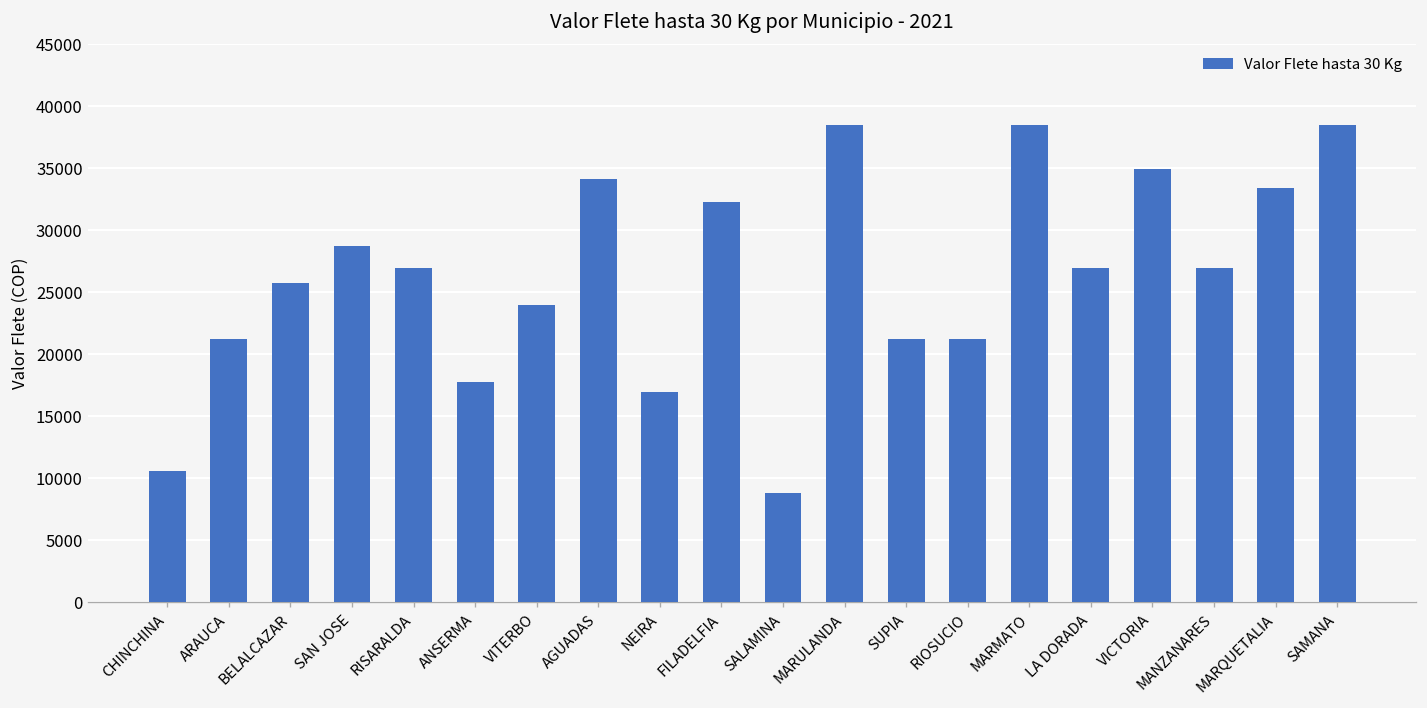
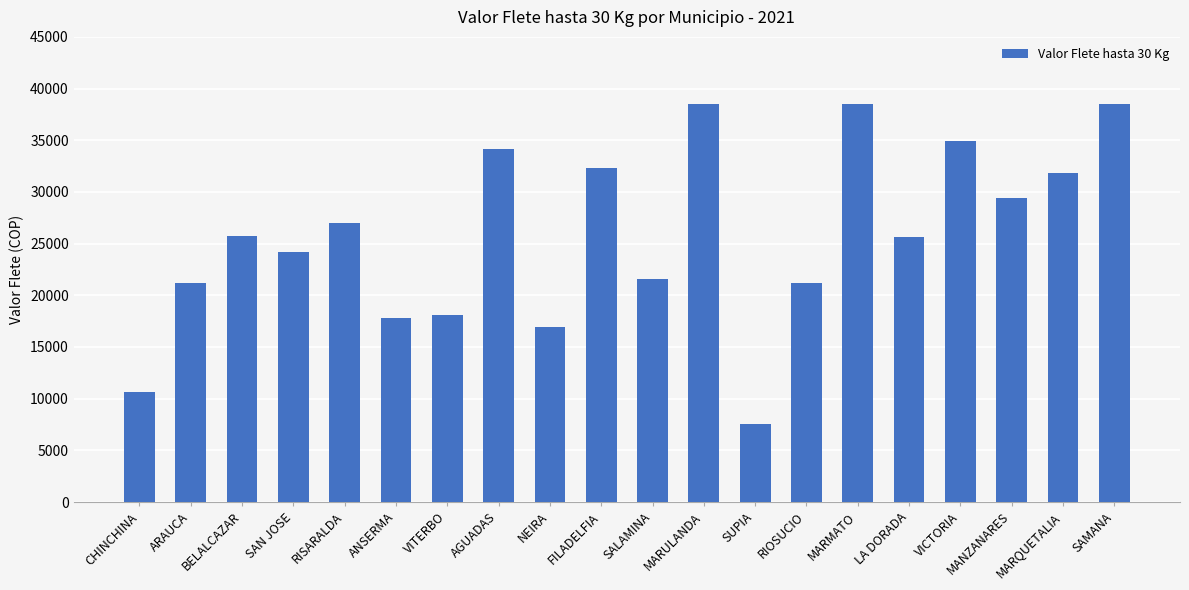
  {
    "CHINCHINA": 10600,
    "ARAUCA": 21200,
    "BELALCAZAR": 25700,
-   "SAN JOSE": 28800,
+   "SAN JOSE": 24200,
    "RISARALDA": 26900,
    "ANSERMA": 17800,
-   "VITERBO": 24000,
+   "VITERBO": 18100,
    "AGUADAS": 34200,
    "NEIRA": 16900,
    "FILADELFIA": 32300,
-   "SALAMINA": 8800,
+   "SALAMINA": 21500,
    "MARULANDA": 38500,
-   "SUPIA": 21200,
+   "SUPIA": 7500,
    "RIOSUCIO": 21200,
    "MARMATO": 38500,
-   "LA DORADA": 26900,
+   "LA DORADA": 25600,
    "VICTORIA": 35000,
-   "MANZANARES": 26900,
-   "MARQUETALIA": 33400,
+   "MANZANARES": 29400,
+   "MARQUETALIA": 31800,
    "SAMANA": 38500
  }
